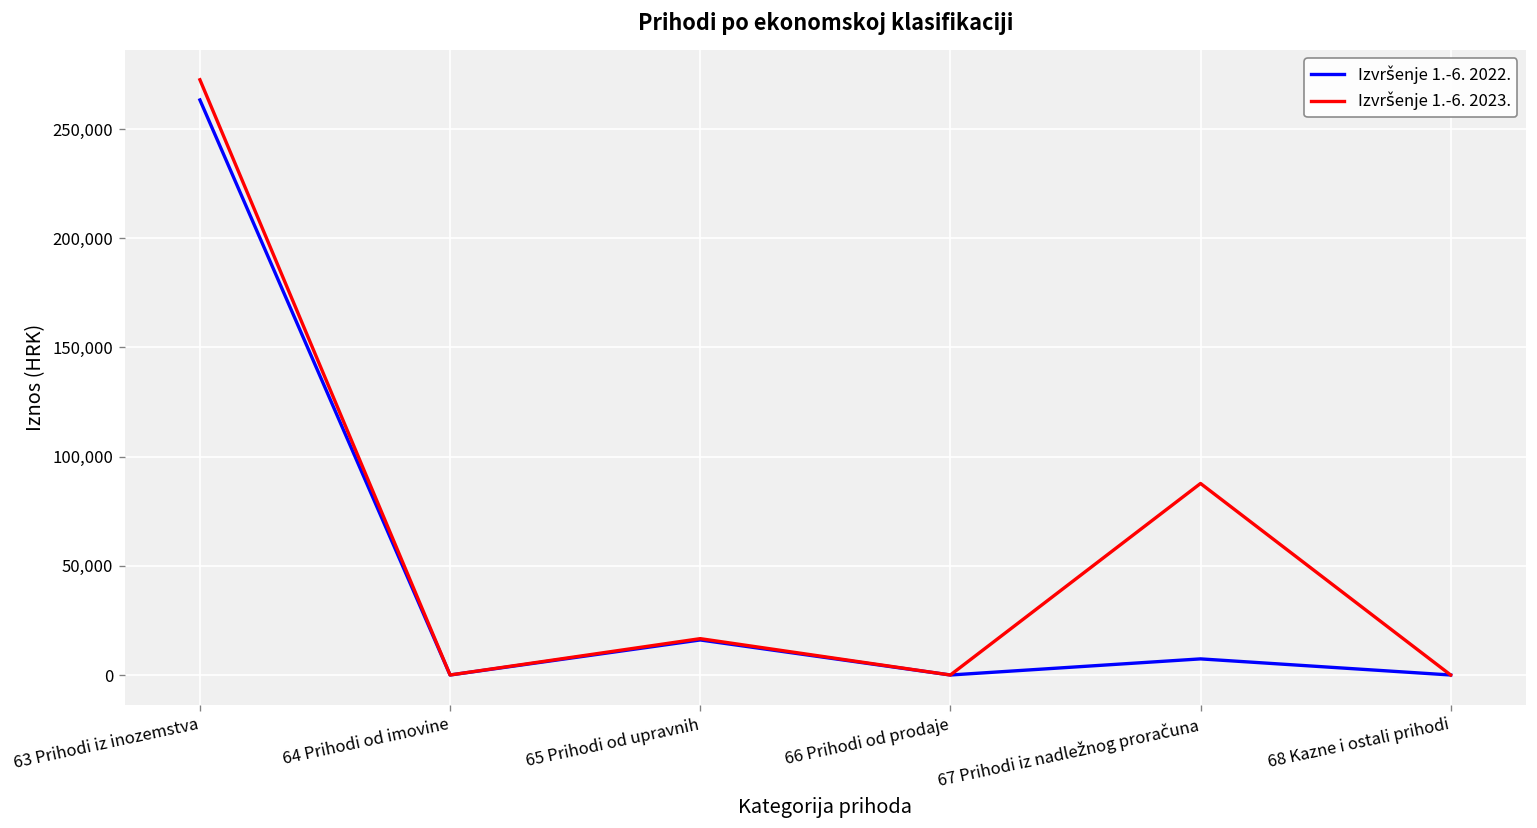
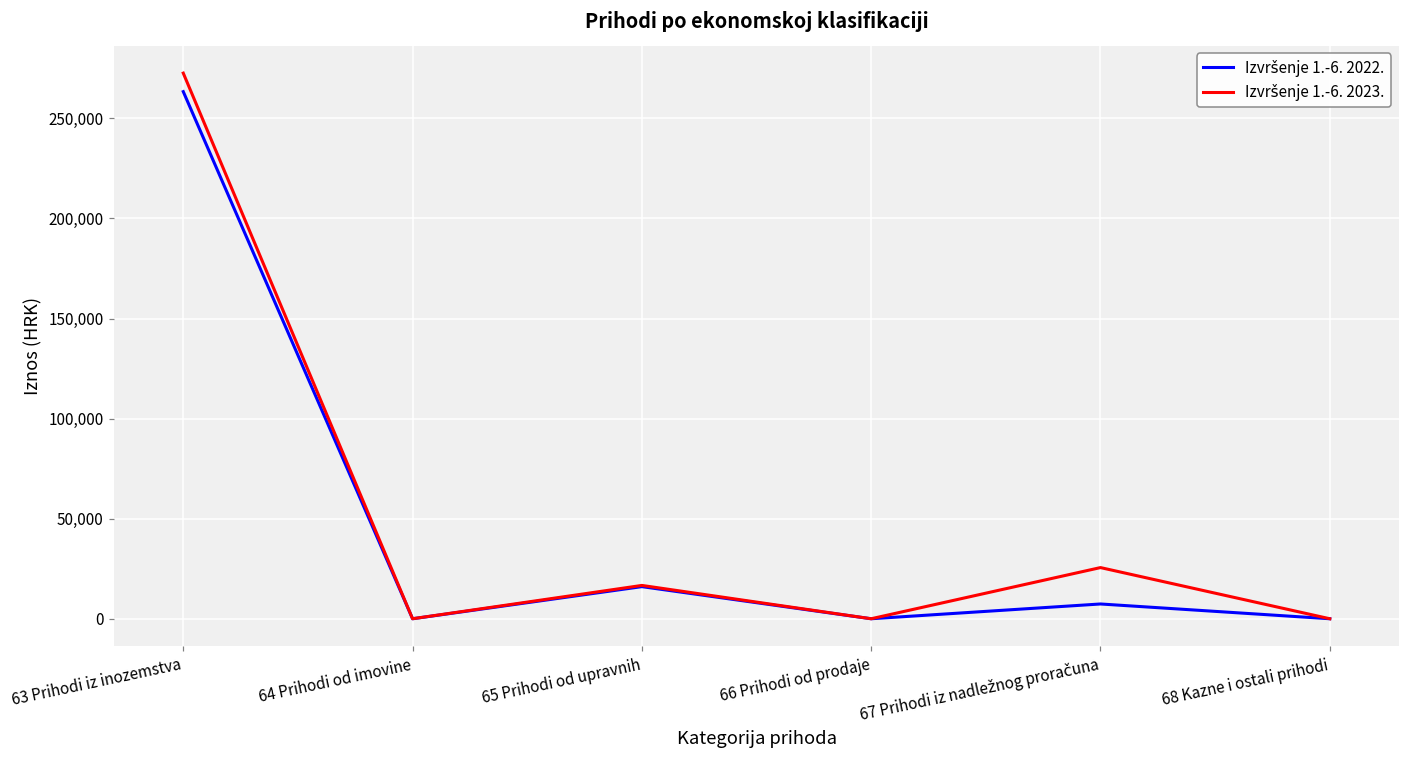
  {
    "Izvršenje 1.-6. 2022.": {
      "63 Prihodi iz inozemstva": "263,000",
      "67 Prihodi iz nadležnog proračuna": "7,000"
    },
    "Izvršenje 1.-6. 2023.": {
      "63 Prihodi iz inozemstva": "273,000",
-     "67 Prihodi iz nadležnog proračuna": "88,000"
+     "67 Prihodi iz nadležnog proračuna": "26,000"
    }
  }
